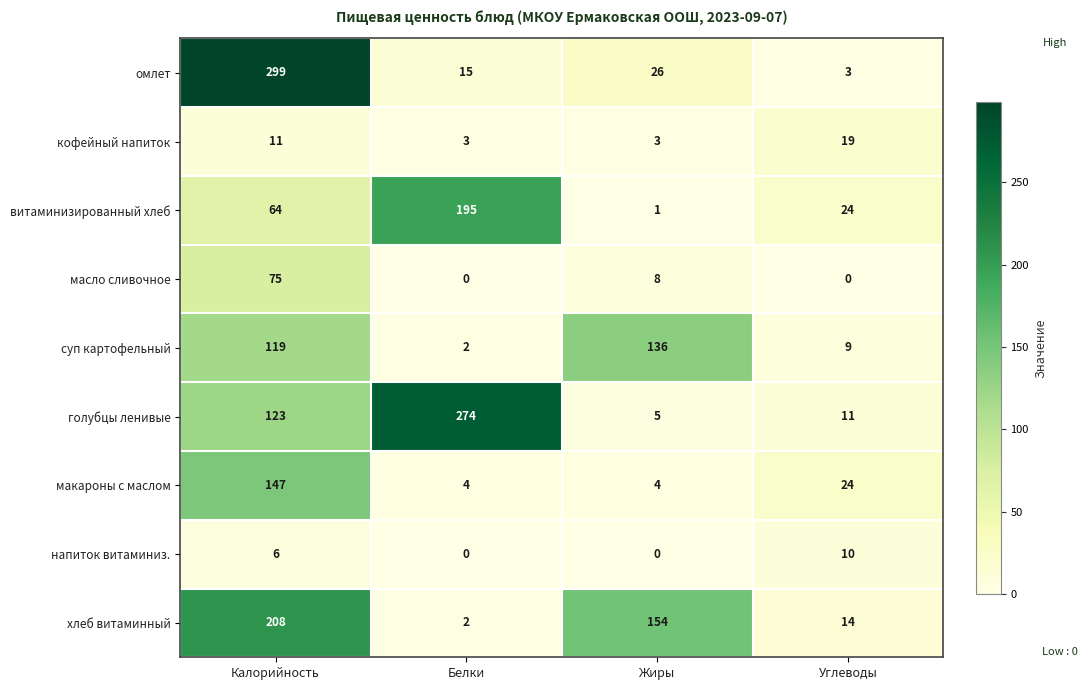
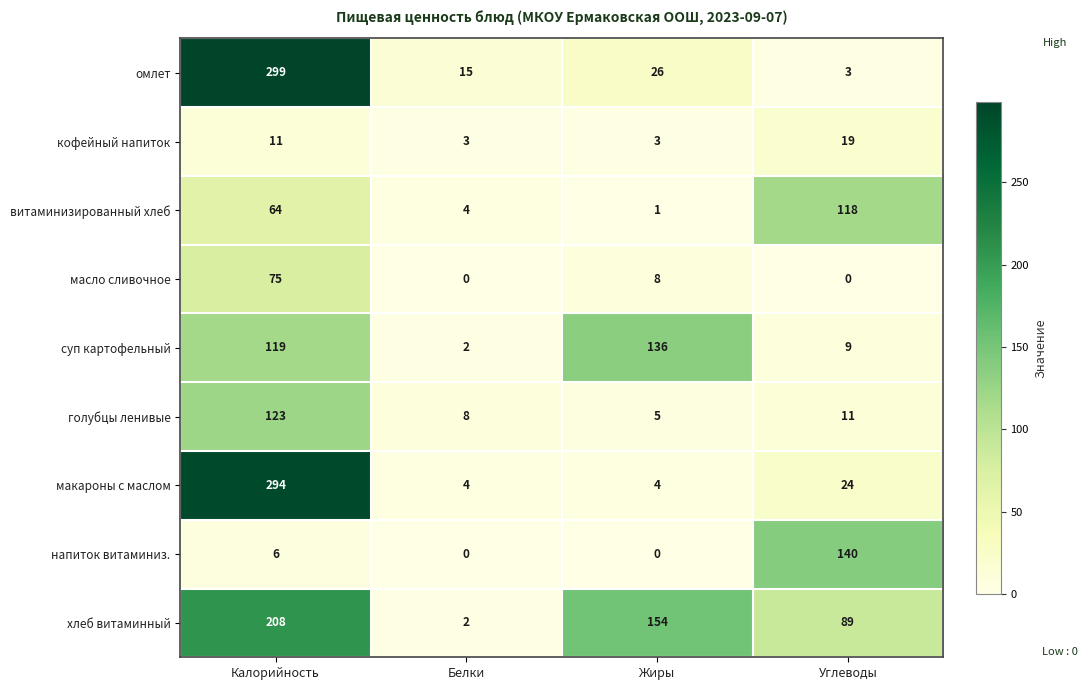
  {
    "омлет": {
      "Калорийность": 299,
      "Белки": 15,
      "Жиры": 26,
      "Углеводы": 3
    },
    "кофейный напиток": {
      "Калорийность": 11,
      "Белки": 3,
      "Жиры": 3,
      "Углеводы": 19
    },
    "витаминизированный хлеб": {
      "Калорийность": 64,
-     "Белки": 195,
+     "Белки": 4,
      "Жиры": 1,
-     "Углеводы": 24
+     "Углеводы": 118
    },
    "масло сливочное": {
      "Калорийность": 75,
      "Белки": 0,
      "Жиры": 8,
      "Углеводы": 0
    },
    "суп картофельный": {
      "Калорийность": 119,
      "Белки": 2,
      "Жиры": 136,
      "Углеводы": 9
    },
    "голубцы ленивые": {
      "Калорийность": 123,
-     "Белки": 274,
+     "Белки": 8,
      "Жиры": 5,
      "Углеводы": 11
    },
    "макароны с маслом": {
-     "Калорийность": 147,
+     "Калорийность": 294,
      "Белки": 4,
      "Жиры": 4,
      "Углеводы": 24
    },
    "напиток витаминиз.": {
      "Калорийность": 6,
      "Белки": 0,
      "Жиры": 0,
-     "Углеводы": 10
+     "Углеводы": 140
    },
    "хлеб витаминный": {
      "Калорийность": 208,
      "Белки": 2,
      "Жиры": 154,
-     "Углеводы": 14
+     "Углеводы": 89
    }
  }
